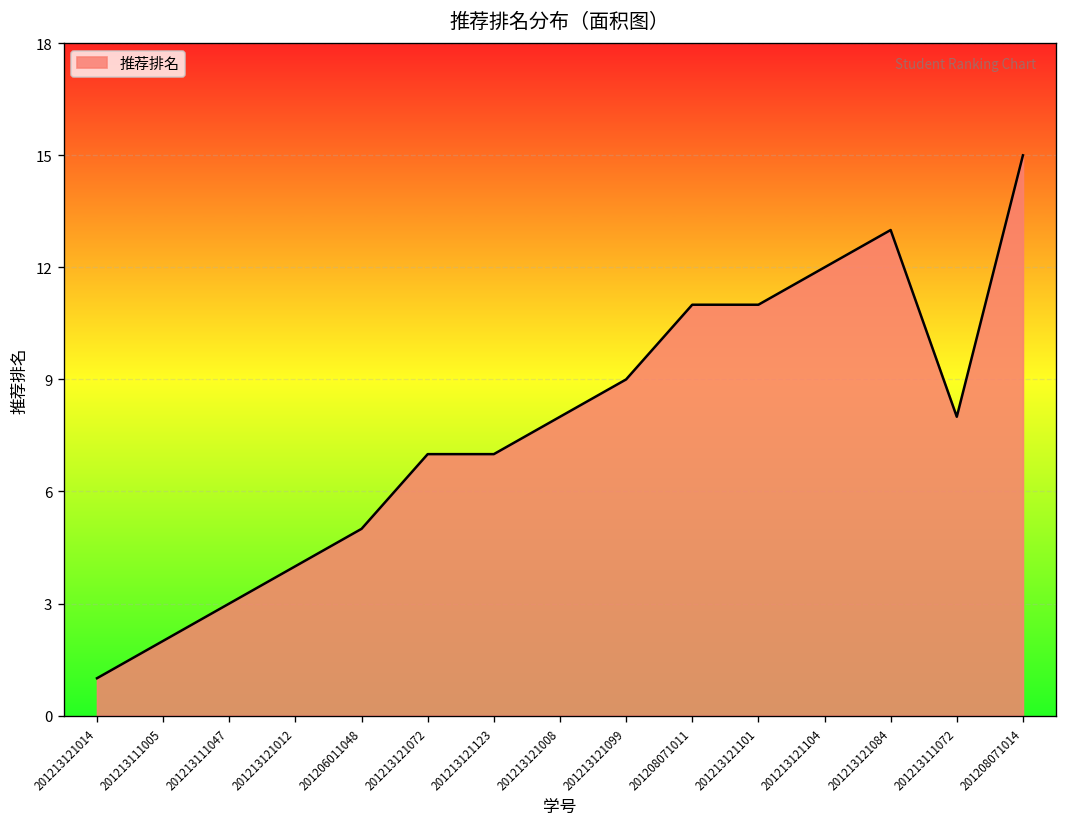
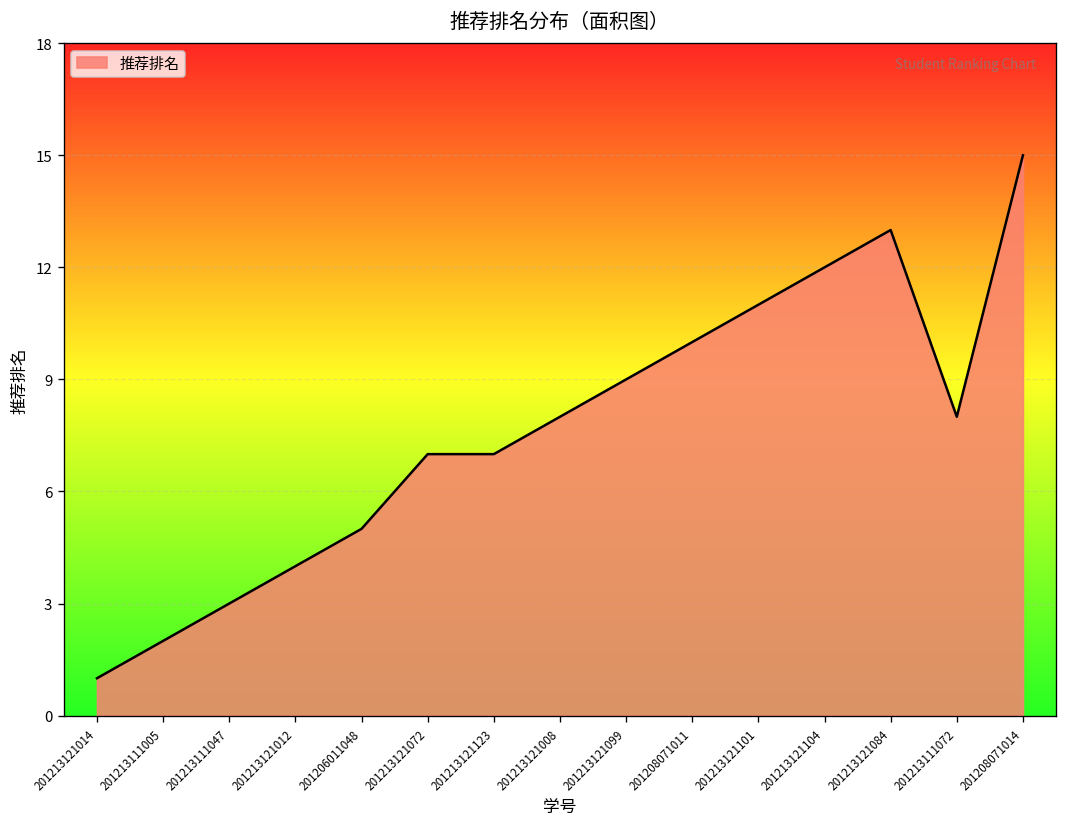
  {
    "201213121014": 1,
    "201213111005": 2,
    "201213111047": 3,
    "201213121012": 4,
    "201206011048": 5,
    "201213121072": 7,
    "201213121123": 7,
    "201213121008": 8,
    "201213121099": 9,
-   "201208071011": 11,
+   "201208071011": 10,
    "201213121101": 11,
    "201213121104": 12,
    "201213121084": 13,
    "201213111072": 8,
    "201208071014": 15
  }
